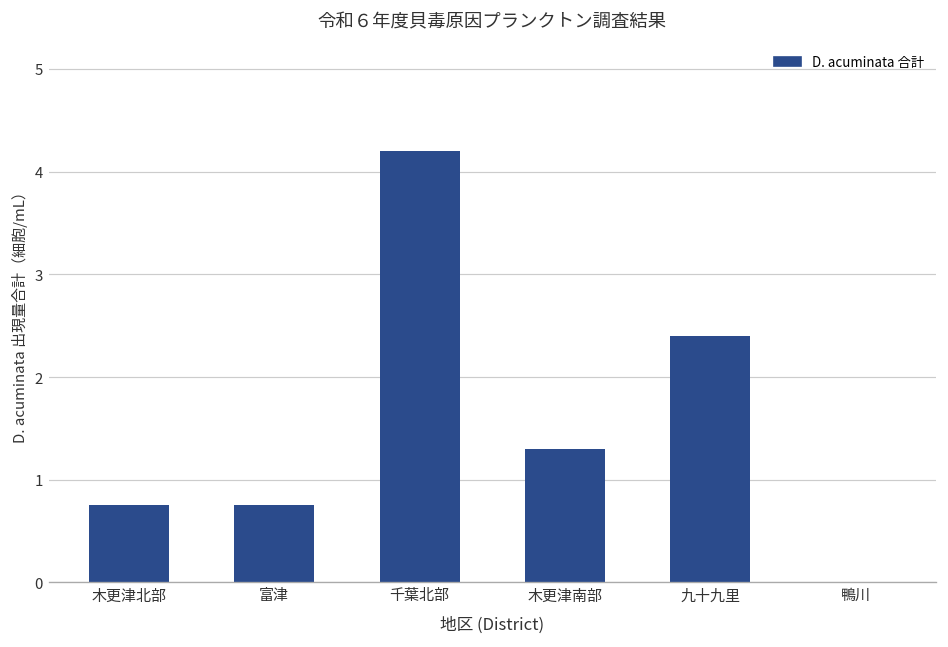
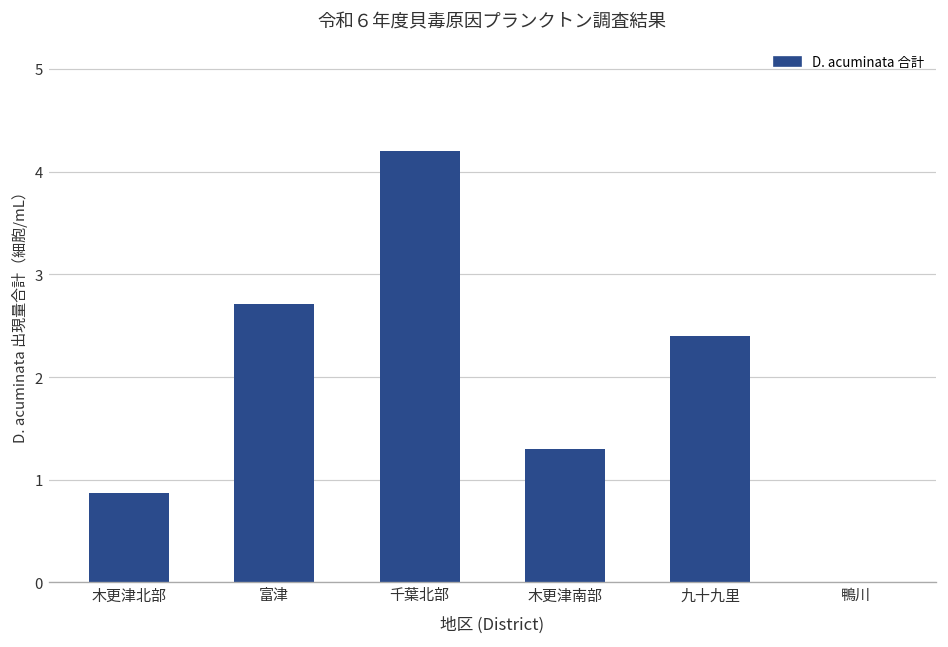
  {
-   "木更津北部": 0.8,
-   "富津": 0.8,
+   "木更津北部": 0.9,
+   "富津": 2.7,
    "千葉北部": 4.2,
    "木更津南部": 1.3,
    "九十九里": 2.4,
    "鴨川": 0.0
  }
